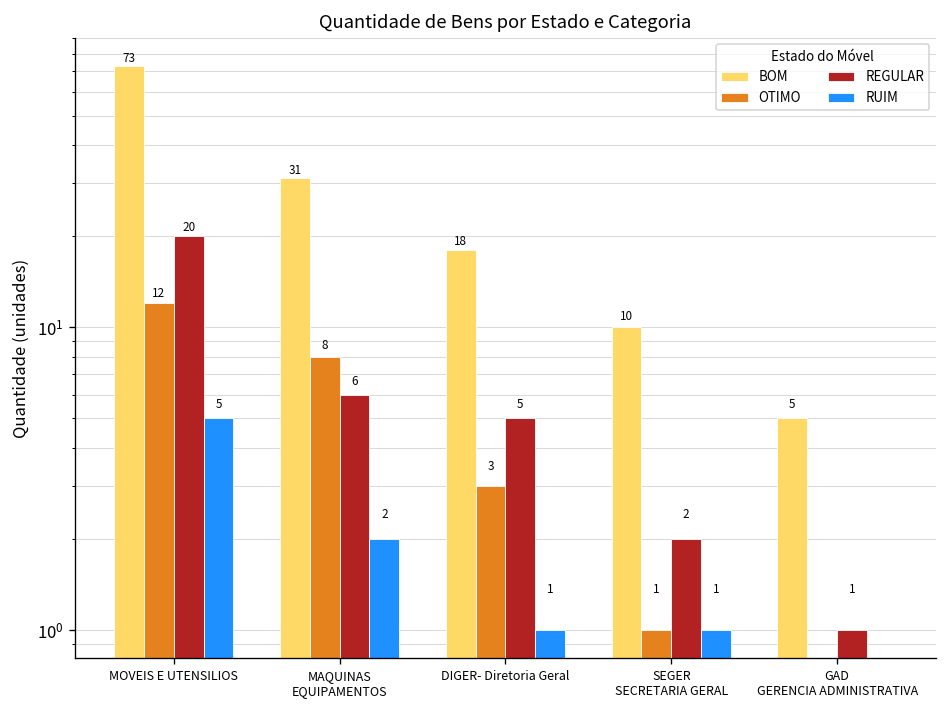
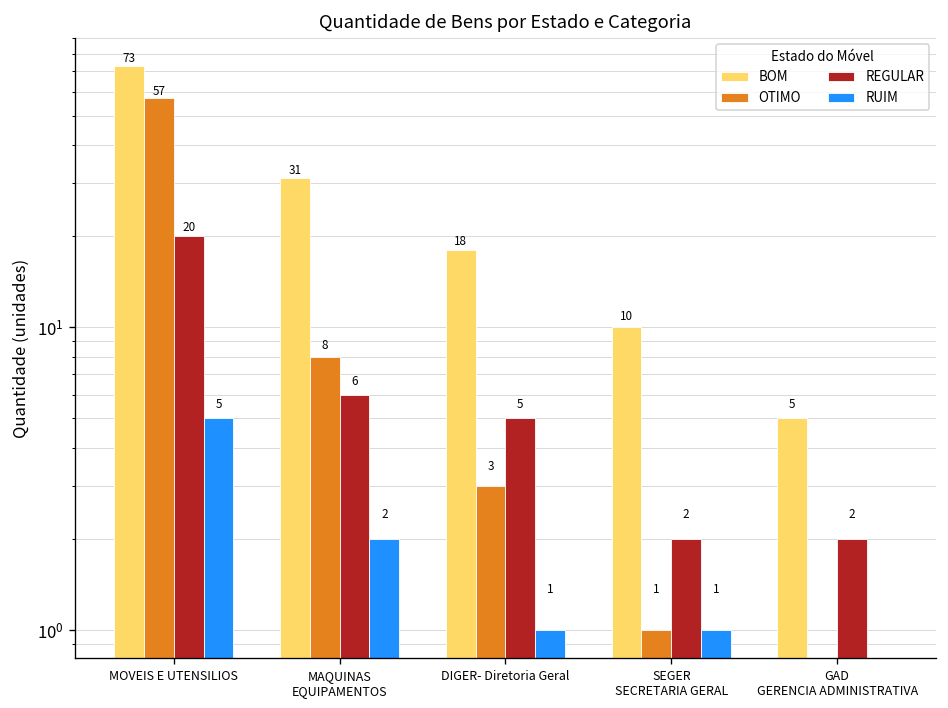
  {
    "BOM": {
      "MOVEIS E UTENSILIOS": 73,
      "MAQUINAS EQUIPAMENTOS": 31,
      "DIGER- Diretoria Geral": 18,
      "SEGER SECRETARIA GERAL": 10,
      "GAD GERENCIA ADMINISTRATIVA": 5
    },
    "OTIMO": {
-     "MOVEIS E UTENSILIOS": 12,
+     "MOVEIS E UTENSILIOS": 57,
      "MAQUINAS EQUIPAMENTOS": 8,
      "DIGER- Diretoria Geral": 3
    },
    "REGULAR": {
      "MOVEIS E UTENSILIOS": 20,
      "MAQUINAS EQUIPAMENTOS": 6,
      "DIGER- Diretoria Geral": 5,
      "SEGER SECRETARIA GERAL": 2,
-     "GAD GERENCIA ADMINISTRATIVA": 1
+     "GAD GERENCIA ADMINISTRATIVA": 2
    },
    "RUIM": {
      "MOVEIS E UTENSILIOS": 5,
      "MAQUINAS EQUIPAMENTOS": 2
    }
  }
